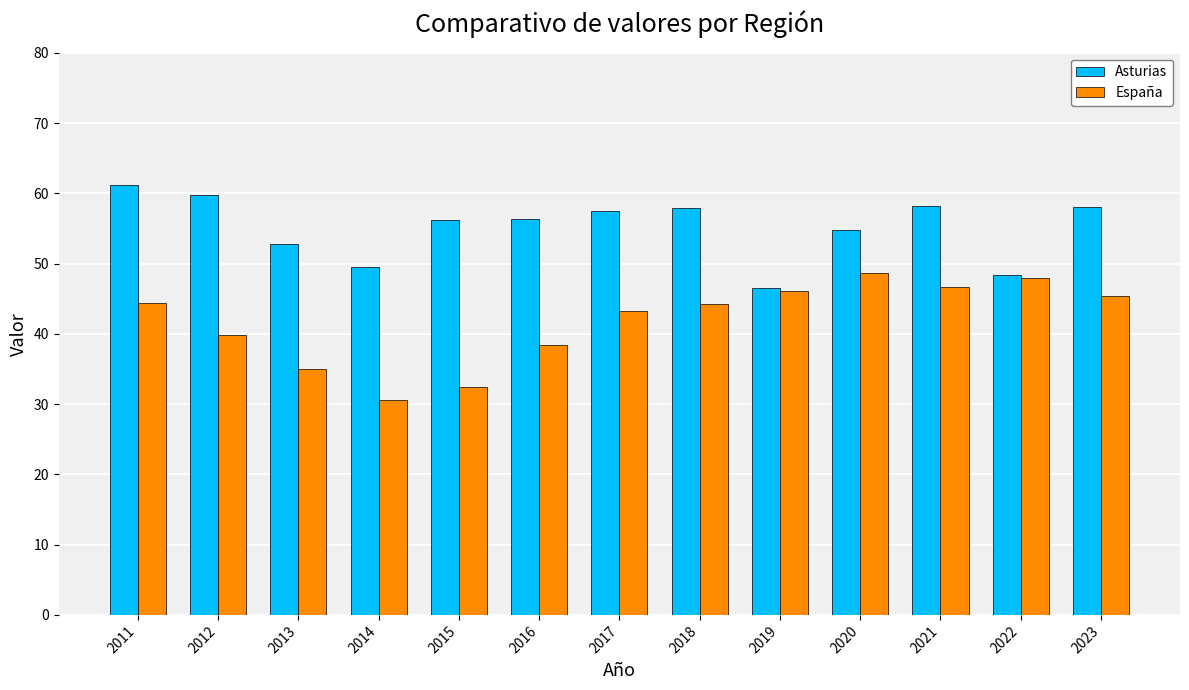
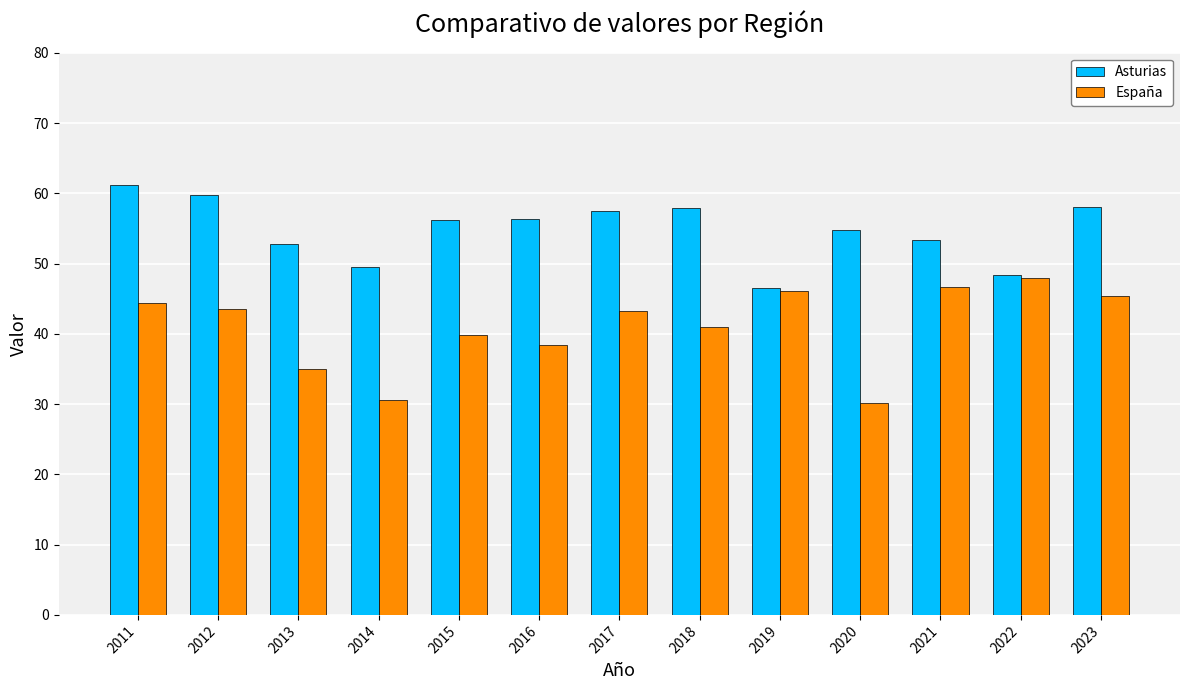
  {
    "Asturias": {
      "2011": 61,
      "2012": 60,
      "2013": 53,
      "2014": 50,
      "2015": 56,
      "2016": 56,
      "2017": 58,
      "2018": 58,
      "2019": 46,
      "2020": 55,
-     "2021": 58,
+     "2021": 53,
      "2022": 48,
      "2023": 58
    },
    "España": {
      "2011": 44,
-     "2012": 40,
+     "2012": 44,
      "2013": 35,
      "2014": 31,
-     "2015": 32,
+     "2015": 40,
      "2016": 38,
      "2017": 43,
-     "2018": 44,
+     "2018": 41,
      "2019": 46,
-     "2020": 49,
+     "2020": 30,
      "2021": 47,
      "2022": 48,
      "2023": 45
    }
  }
